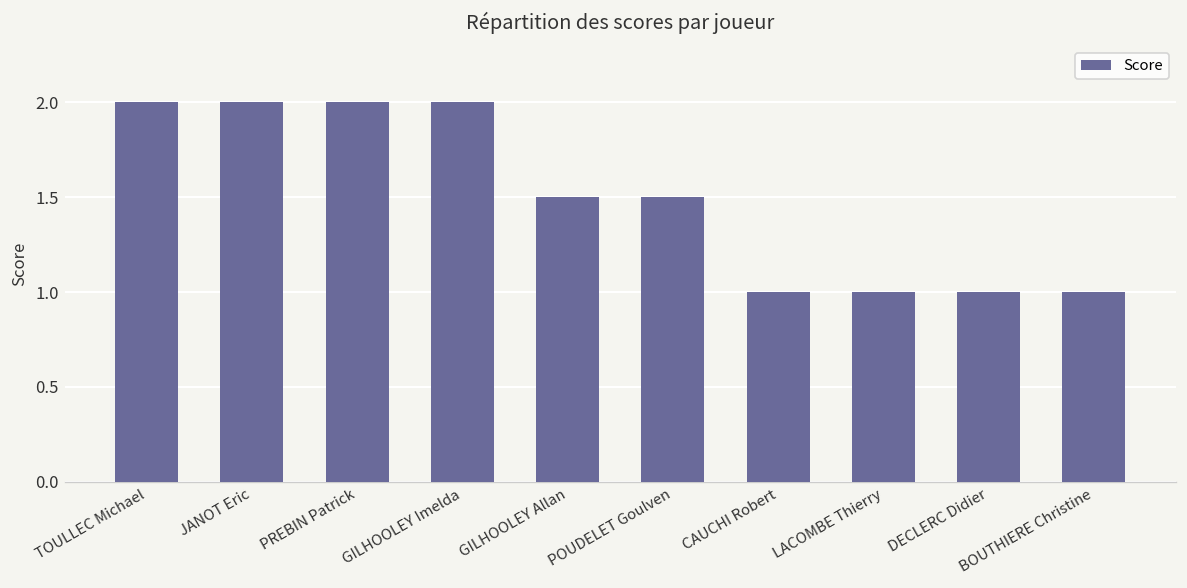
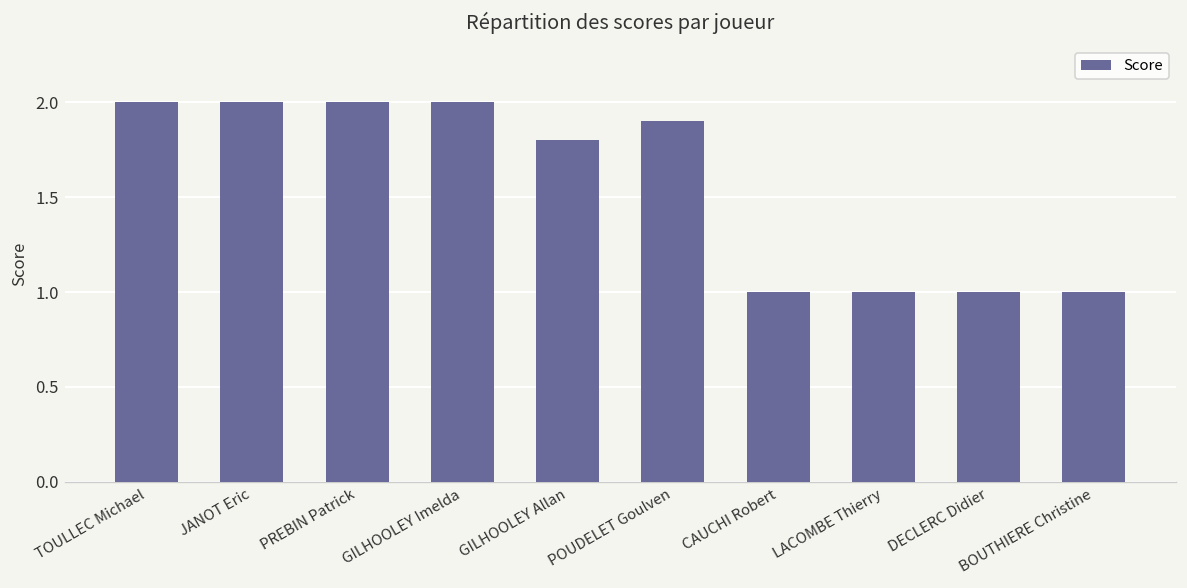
  {
    "TOULLEC Michael": 2.0,
    "JANOT Eric": 2.0,
    "PREBIN Patrick": 2.0,
    "GILHOOLEY Imelda": 2.0,
-   "GILHOOLEY Allan": 1.5,
-   "POUDELET Goulven": 1.5,
+   "GILHOOLEY Allan": 1.8,
+   "POUDELET Goulven": 1.9,
    "CAUCHI Robert": 1.0,
    "LACOMBE Thierry": 1.0,
    "DECLERC Didier": 1.0,
    "BOUTHIERE Christine": 1.0
  }
